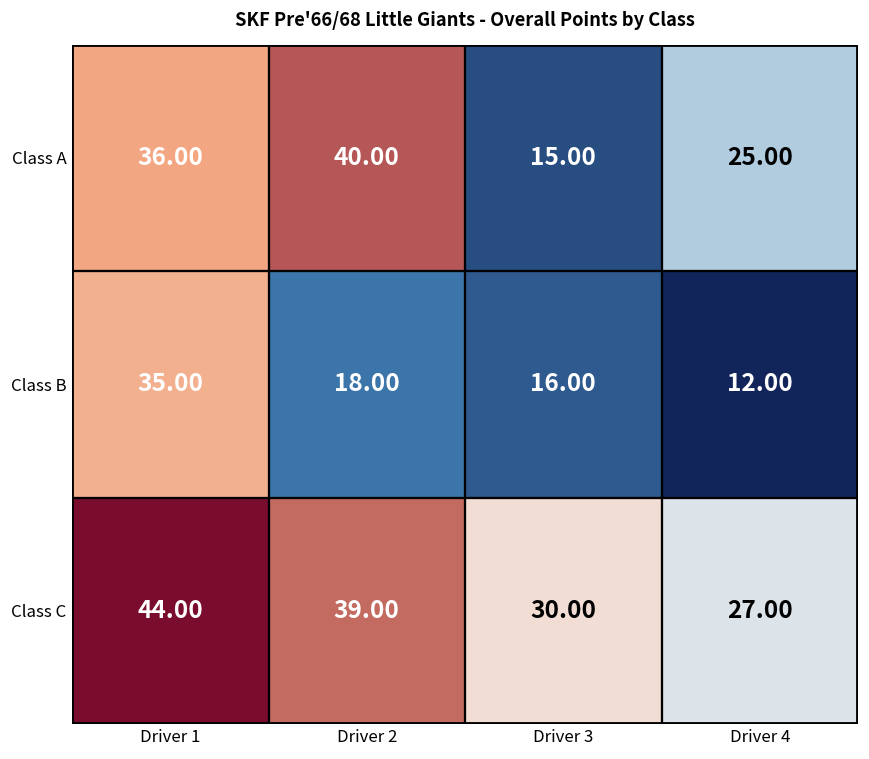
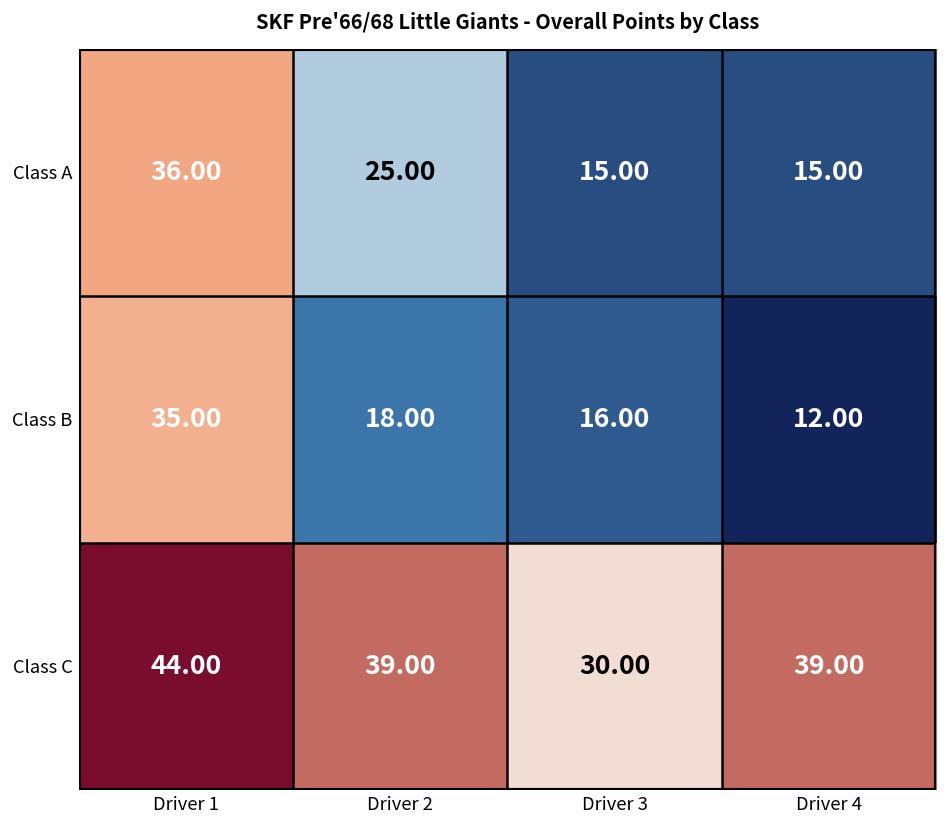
  {
    "Class A": {
      "Driver 1": 36.00,
-     "Driver 2": 40.00,
+     "Driver 2": 25.00,
      "Driver 3": 15.00,
-     "Driver 4": 25.00
+     "Driver 4": 15.00
    },
    "Class B": {
      "Driver 1": 35.00,
      "Driver 2": 18.00,
      "Driver 3": 16.00,
      "Driver 4": 12.00
    },
    "Class C": {
      "Driver 1": 44.00,
      "Driver 2": 39.00,
      "Driver 3": 30.00,
-     "Driver 4": 27.00
+     "Driver 4": 39.00
    }
  }
